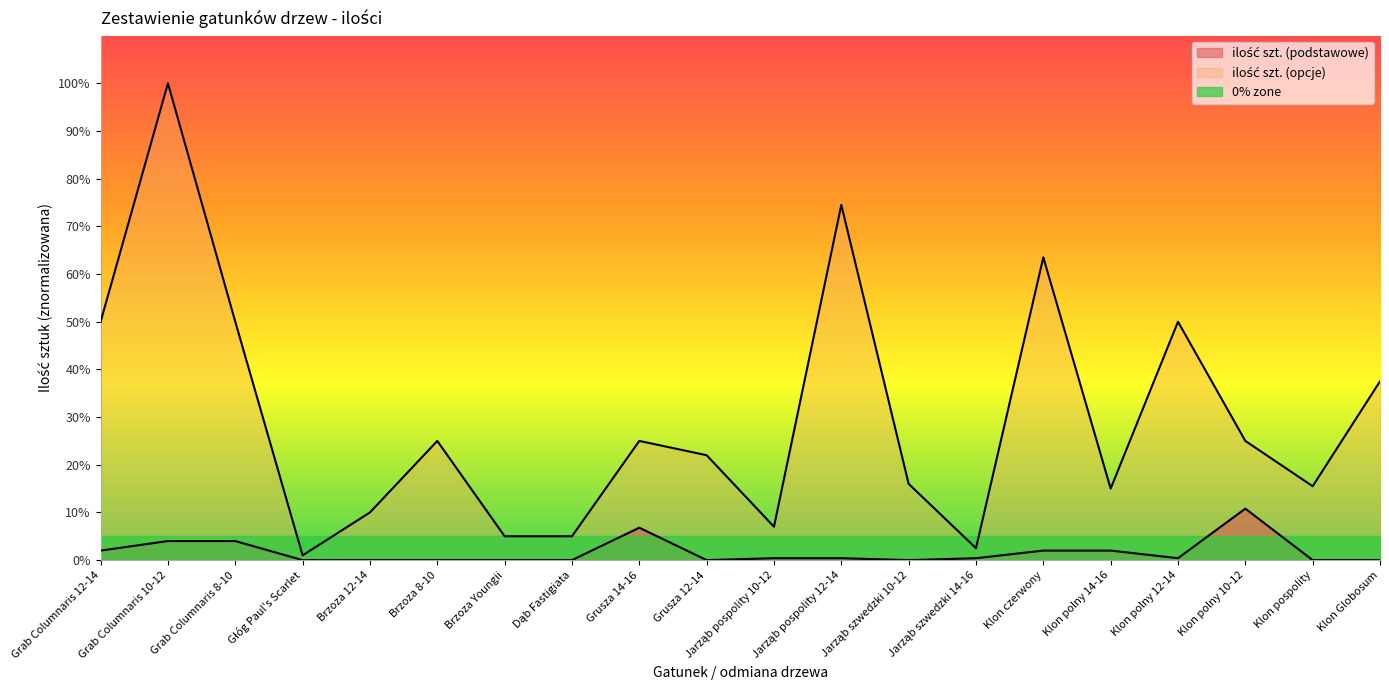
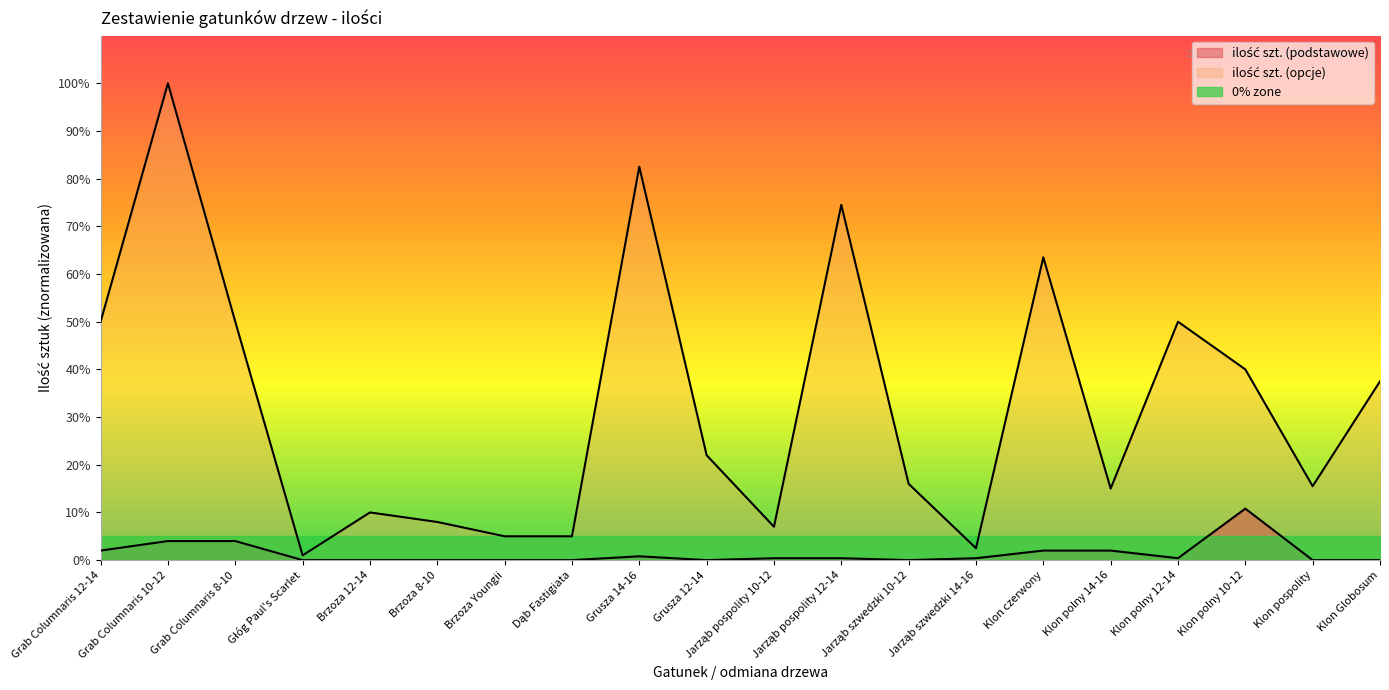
  {
    "ilość szt. (podstawowe)": {
      "Grab Columnaris 12-14": "2%",
      "Grab Columnaris 10-12": "4%",
      "Grab Columnaris 8-10": "4%",
      "Głóg Paul's Scarlet": "0%",
      "Brzoza 12-14": "0%",
      "Brzoza 8-10": "0%",
      "Brzoza Youngii": "0%",
      "Dąb Fastigiata": "0%",
-     "Grusza 14-16": "7%",
+     "Grusza 14-16": "1%",
      "Grusza 12-14": "0%",
      "Jarząb pospolity 10-12": "0%",
      "Jarząb pospolity 12-14": "0%",
      "Jarząb szwedzki 10-12": "0%",
      "Jarząb szwedzki 14-16": "0%",
      "Klon czerwony": "2%",
      "Klon polny 14-16": "2%",
      "Klon polny 12-14": "0%",
      "Klon polny 10-12": "11%",
      "Klon pospolity": "0%",
      "Klon Globosum": "0%"
    },
    "ilość szt. (opcje)": {
      "Grab Columnaris 12-14": "50%",
      "Grab Columnaris 10-12": "100%",
      "Grab Columnaris 8-10": "50%",
      "Głóg Paul's Scarlet": "1%",
      "Brzoza 12-14": "10%",
-     "Brzoza 8-10": "25%",
-     "Grusza 14-16": "25%",
+     "Brzoza 8-10": "8%",
+     "Grusza 14-16": "83%",
      "Grusza 12-14": "22%",
      "Jarząb pospolity 10-12": "7%",
      "Jarząb pospolity 12-14": "75%",
      "Jarząb szwedzki 10-12": "16%",
      "Jarząb szwedzki 14-16": "3%",
      "Klon czerwony": "64%",
      "Klon polny 14-16": "15%",
      "Klon polny 12-14": "50%",
-     "Klon polny 10-12": "25%",
+     "Klon polny 10-12": "40%",
      "Klon pospolity": "16%",
      "Klon Globosum": "38%"
    },
    "0% zone": {
      "Grab Columnaris 12-14": "5%",
      "Grab Columnaris 10-12": "5%",
      "Grab Columnaris 8-10": "5%",
      "Głóg Paul's Scarlet": "5%",
      "Brzoza 12-14": "5%",
      "Brzoza 8-10": "5%",
      "Grusza 14-16": "5%",
      "Grusza 12-14": "5%",
      "Jarząb pospolity 10-12": "5%",
      "Jarząb pospolity 12-14": "5%",
      "Jarząb szwedzki 10-12": "5%",
      "Jarząb szwedzki 14-16": "5%",
      "Klon czerwony": "5%",
      "Klon polny 14-16": "5%",
      "Klon polny 12-14": "5%",
      "Klon polny 10-12": "5%",
      "Klon pospolity": "5%",
      "Klon Globosum": "5%"
    }
  }
